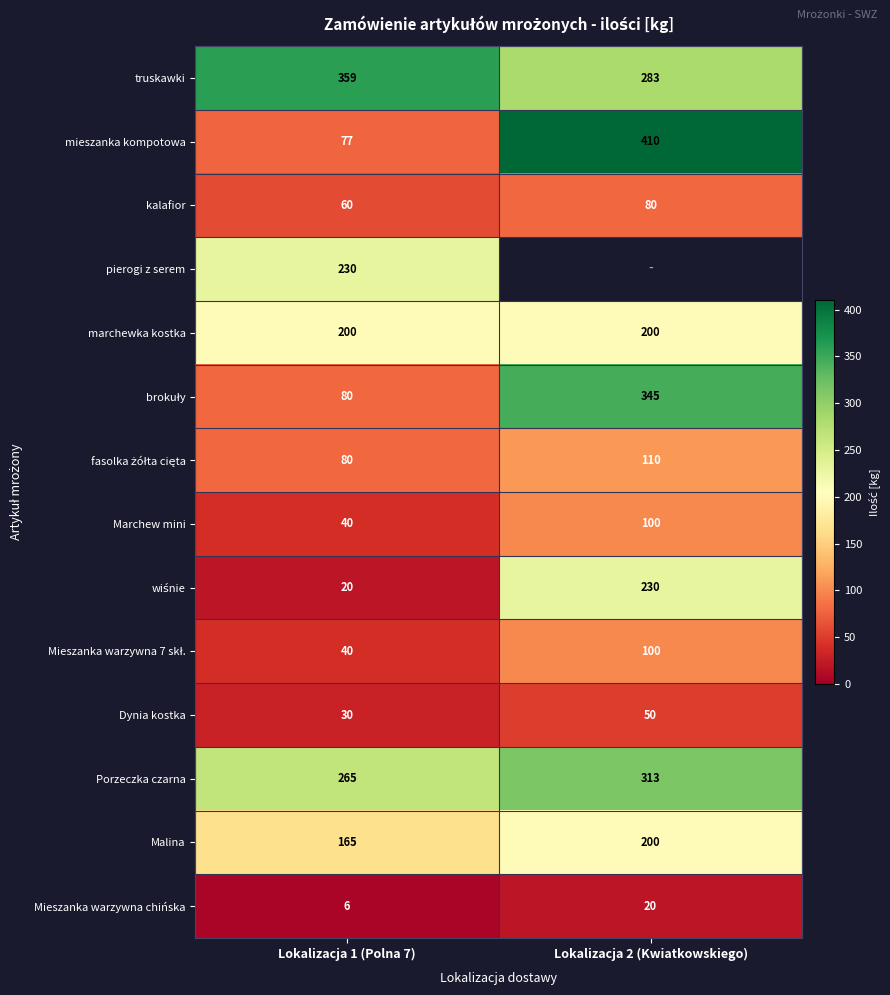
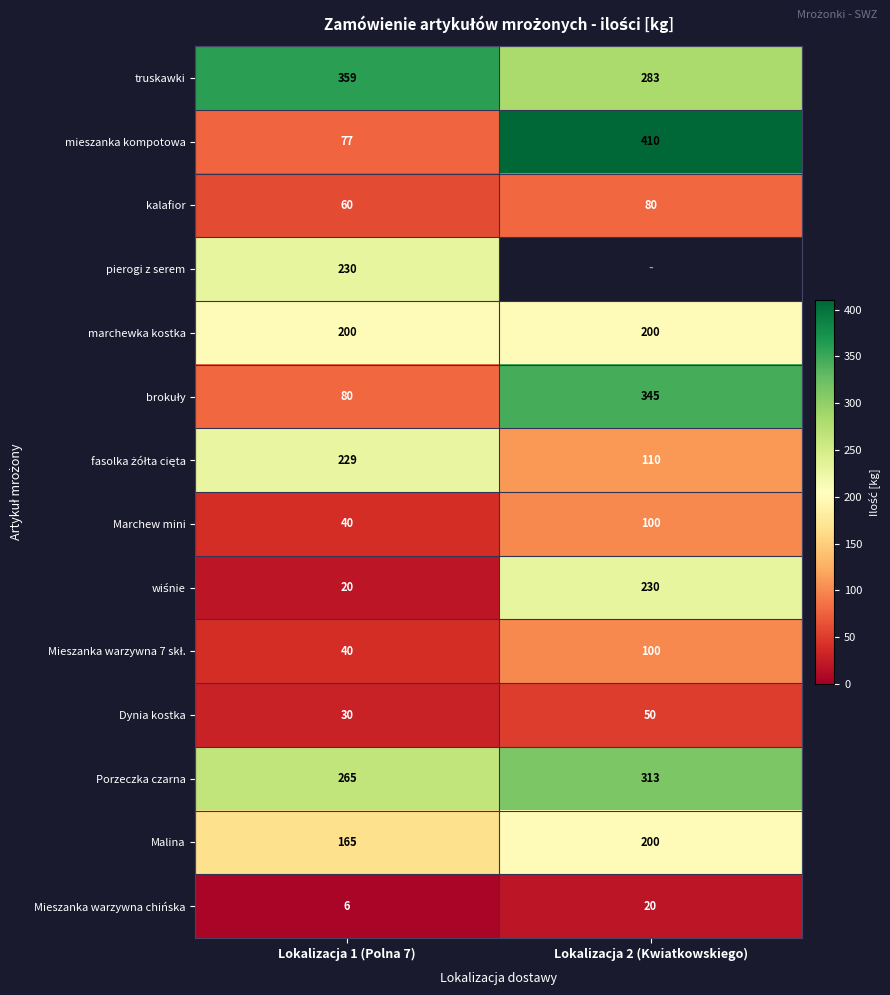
  {
    "truskawki": {
      "Lokalizacja 1 (Polna 7)": 359,
      "Lokalizacja 2 (Kwiatkowskiego)": 283
    },
    "mieszanka kompotowa": {
      "Lokalizacja 1 (Polna 7)": 77,
      "Lokalizacja 2 (Kwiatkowskiego)": 410
    },
    "kalafior": {
      "Lokalizacja 1 (Polna 7)": 60,
      "Lokalizacja 2 (Kwiatkowskiego)": 80
    },
    "pierogi z serem": {
      "Lokalizacja 1 (Polna 7)": 230
    },
    "marchewka kostka": {
      "Lokalizacja 1 (Polna 7)": 200,
      "Lokalizacja 2 (Kwiatkowskiego)": 200
    },
    "brokuły": {
      "Lokalizacja 1 (Polna 7)": 80,
      "Lokalizacja 2 (Kwiatkowskiego)": 345
    },
    "fasolka żółta cięta": {
-     "Lokalizacja 1 (Polna 7)": 80,
+     "Lokalizacja 1 (Polna 7)": 229,
      "Lokalizacja 2 (Kwiatkowskiego)": 110
    },
    "Marchew mini": {
      "Lokalizacja 1 (Polna 7)": 40,
      "Lokalizacja 2 (Kwiatkowskiego)": 100
    },
    "wiśnie": {
      "Lokalizacja 1 (Polna 7)": 20,
      "Lokalizacja 2 (Kwiatkowskiego)": 230
    },
    "Mieszanka warzywna 7 skł.": {
      "Lokalizacja 1 (Polna 7)": 40,
      "Lokalizacja 2 (Kwiatkowskiego)": 100
    },
    "Dynia kostka": {
      "Lokalizacja 1 (Polna 7)": 30,
      "Lokalizacja 2 (Kwiatkowskiego)": 50
    },
    "Porzeczka czarna": {
      "Lokalizacja 1 (Polna 7)": 265,
      "Lokalizacja 2 (Kwiatkowskiego)": 313
    },
    "Malina": {
      "Lokalizacja 1 (Polna 7)": 165,
      "Lokalizacja 2 (Kwiatkowskiego)": 200
    },
    "Mieszanka warzywna chińska": {
      "Lokalizacja 1 (Polna 7)": 6,
      "Lokalizacja 2 (Kwiatkowskiego)": 20
    }
  }
